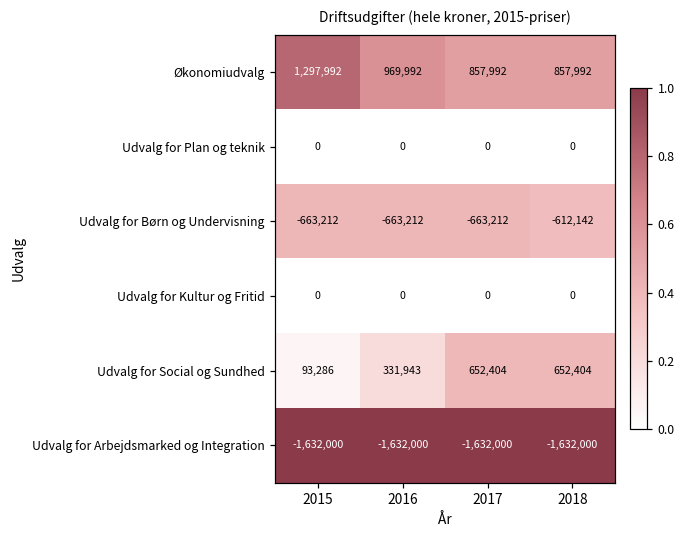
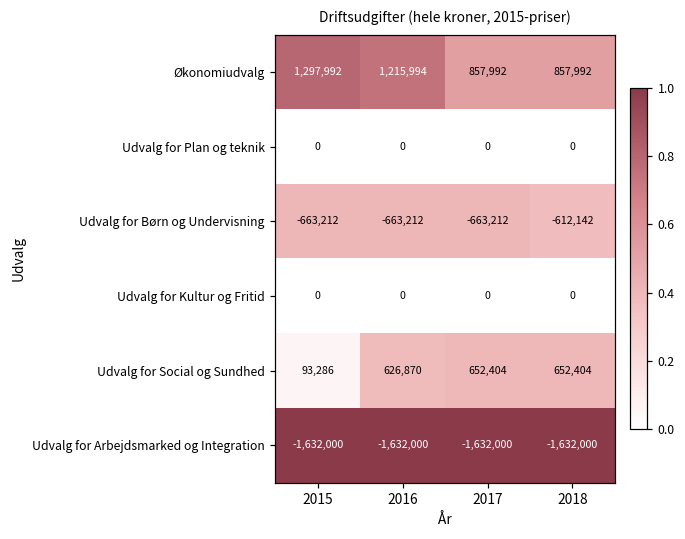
  {
    "Økonomiudvalg": {
      "2015": "1,297,992",
-     "2016": "969,992",
+     "2016": "1,215,994",
      "2017": "857,992",
      "2018": "857,992"
    },
    "Udvalg for Plan og teknik": {
      "2015": "0",
      "2016": "0",
      "2017": "0",
      "2018": "0"
    },
    "Udvalg for Børn og Undervisning": {
      "2015": "-663,212",
      "2016": "-663,212",
      "2017": "-663,212",
      "2018": "-612,142"
    },
    "Udvalg for Kultur og Fritid": {
      "2015": "0",
      "2016": "0",
      "2017": "0",
      "2018": "0"
    },
    "Udvalg for Social og Sundhed": {
      "2015": "93,286",
-     "2016": "331,943",
+     "2016": "626,870",
      "2017": "652,404",
      "2018": "652,404"
    },
    "Udvalg for Arbejdsmarked og Integration": {
      "2015": "-1,632,000",
      "2016": "-1,632,000",
      "2017": "-1,632,000",
      "2018": "-1,632,000"
    }
  }
